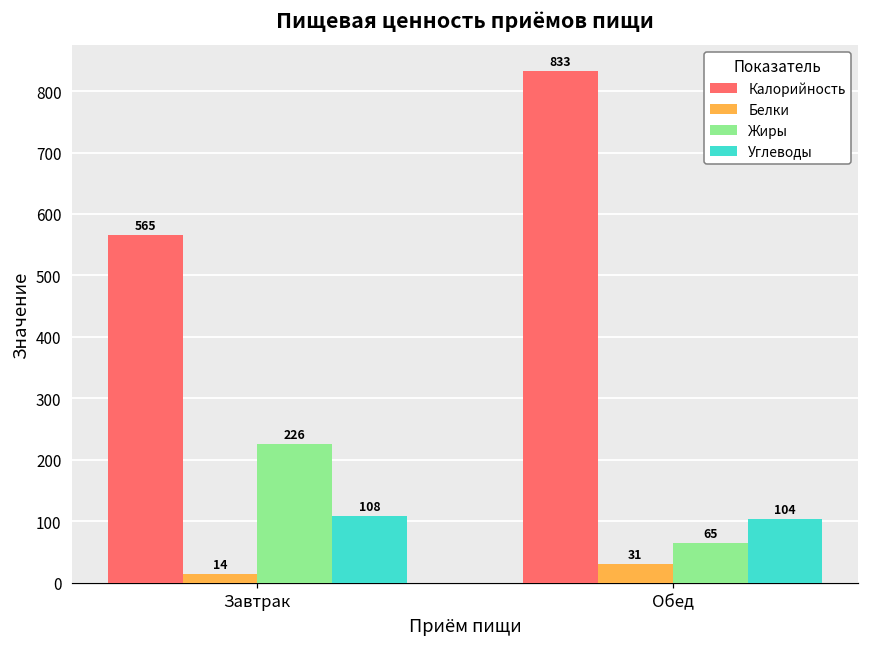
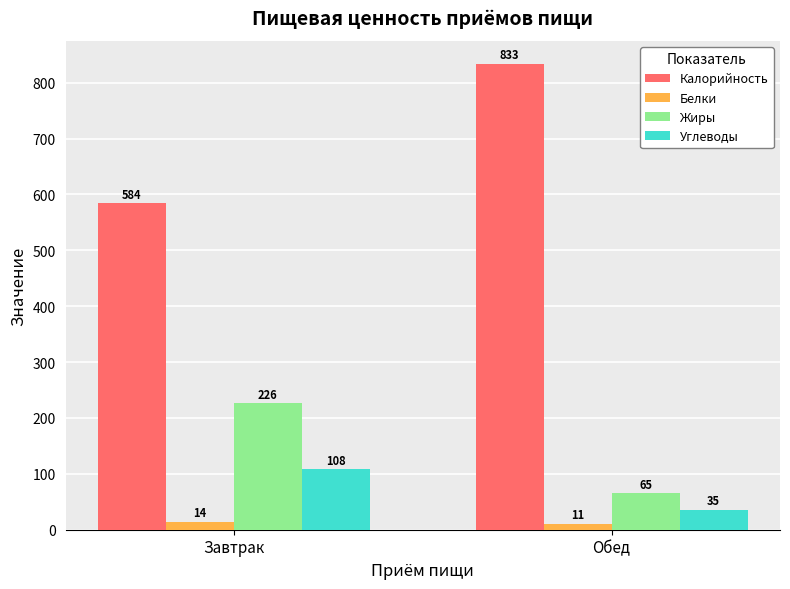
  {
    "Калорийность": {
-     "Завтрак": 565,
+     "Завтрак": 584,
      "Обед": 833
    },
    "Белки": {
      "Завтрак": 14,
-     "Обед": 31
+     "Обед": 11
    },
    "Жиры": {
      "Завтрак": 226,
      "Обед": 65
    },
    "Углеводы": {
      "Завтрак": 108,
-     "Обед": 104
+     "Обед": 35
    }
  }
